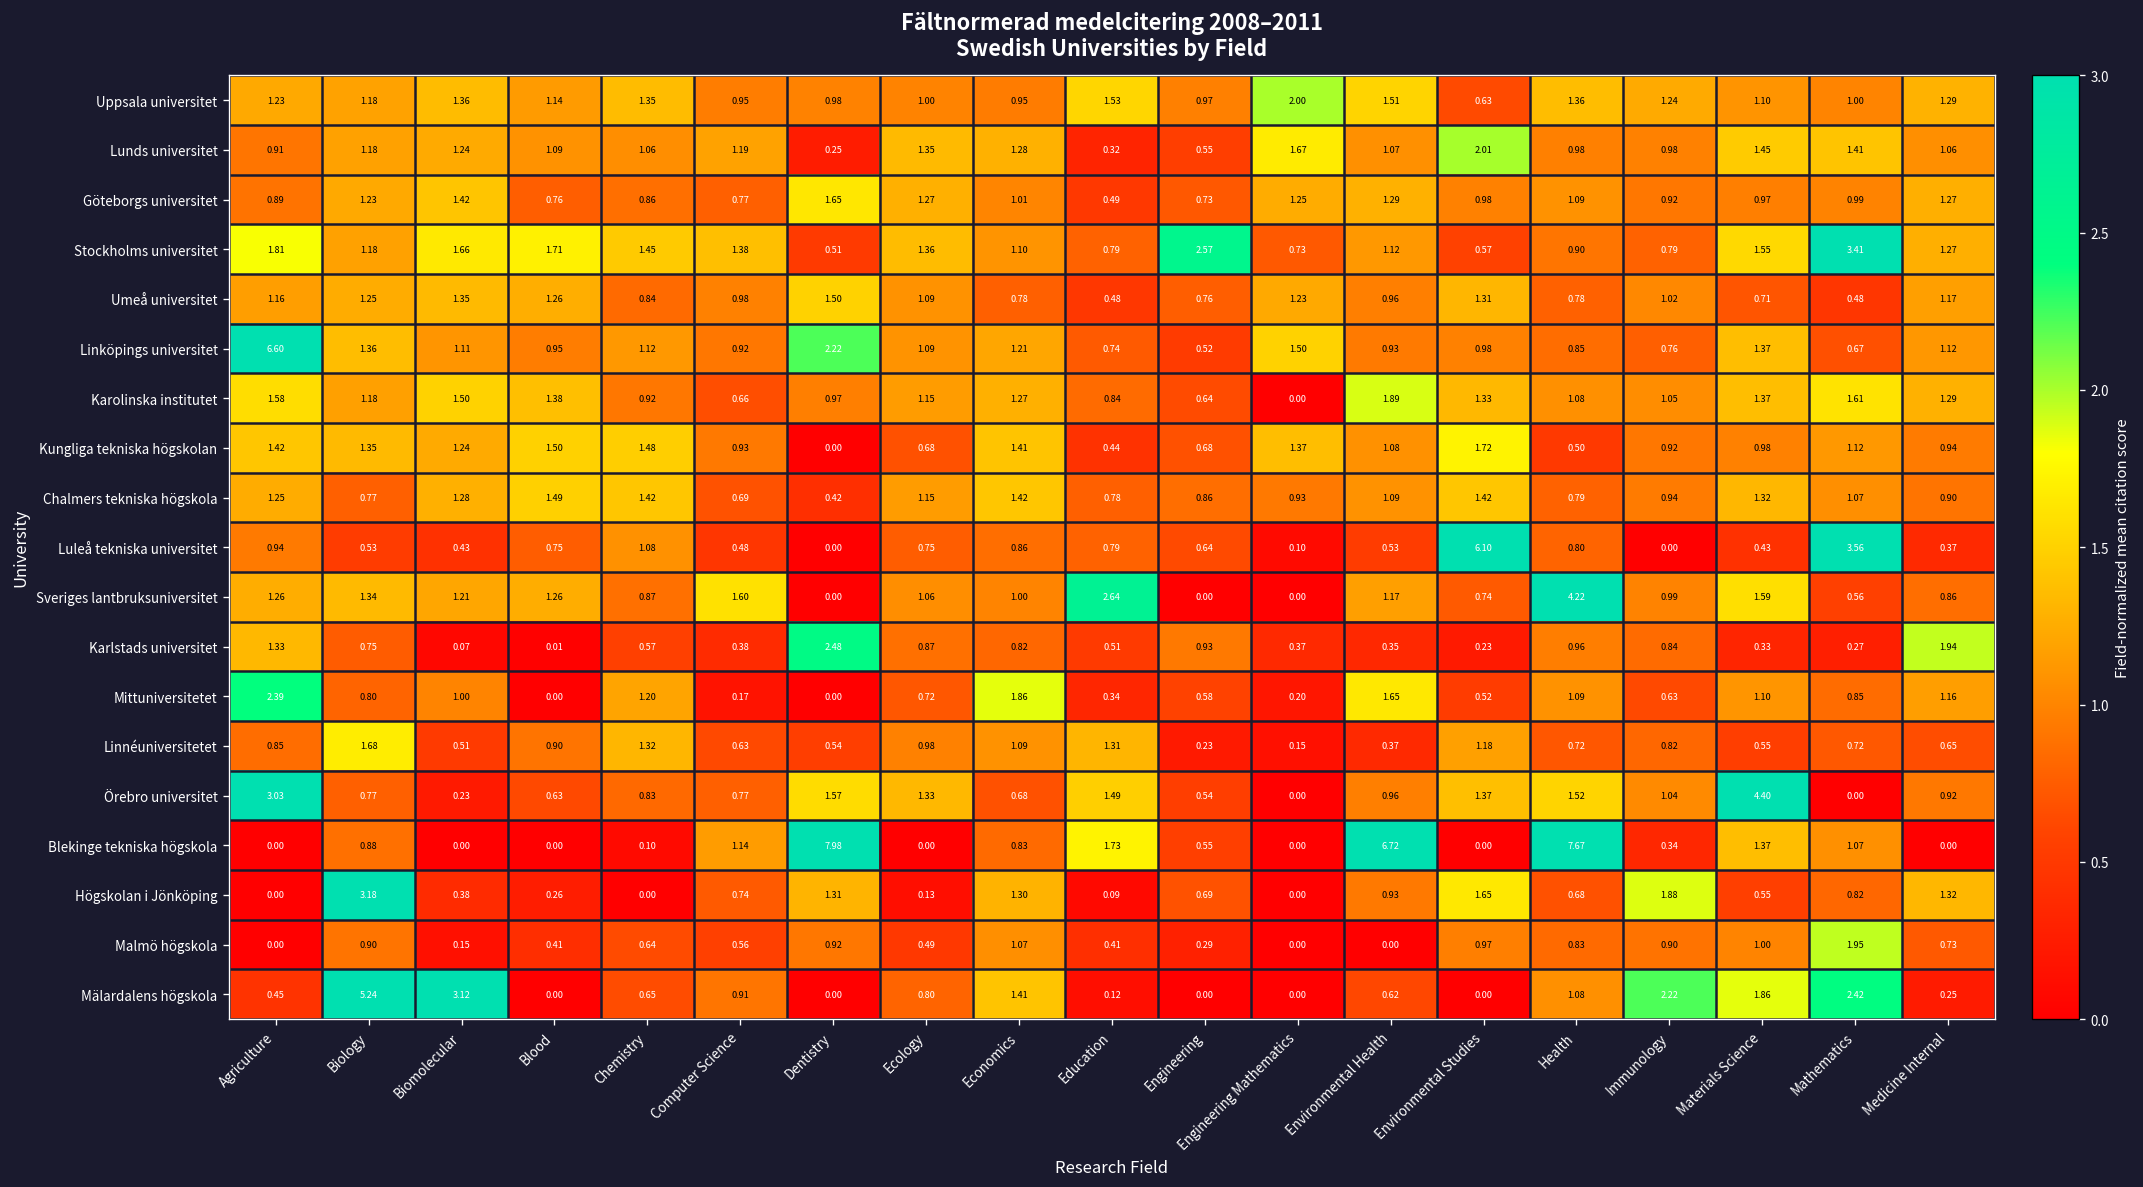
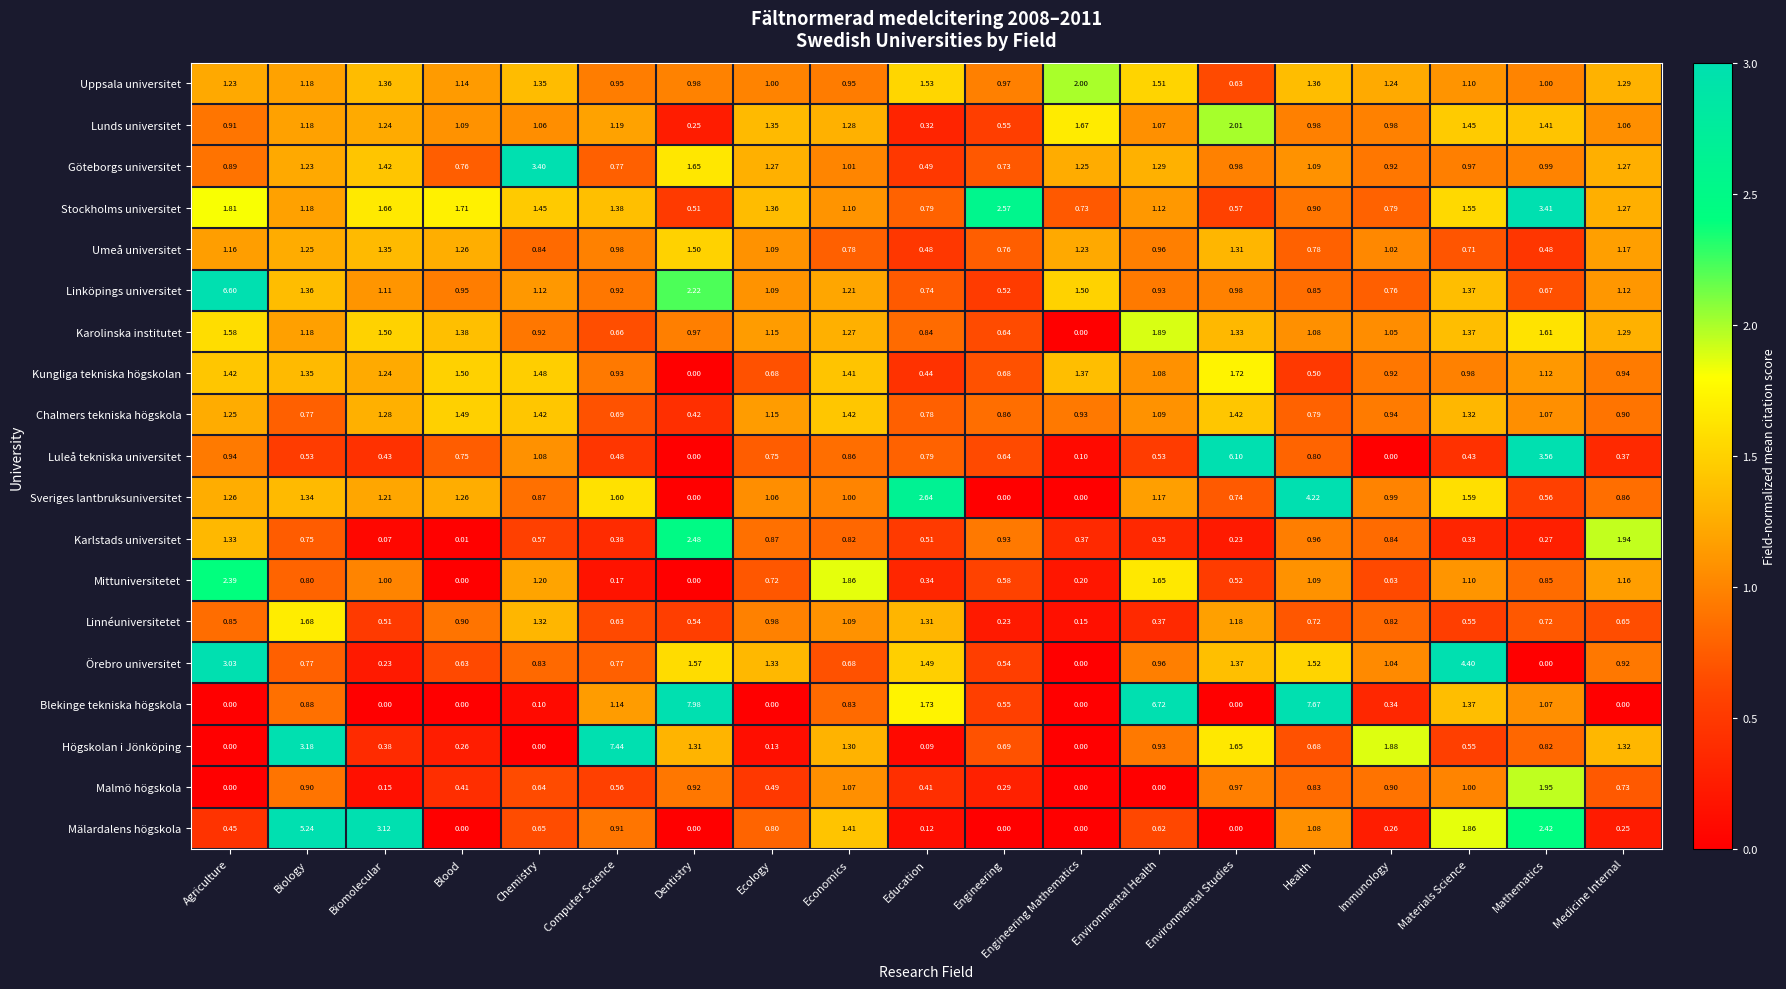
  {
    "Göteborgs universitet": {
      "Agriculture": 0.89,
      "Biology": 1.23,
      "Biomolecular": 1.42,
      "Blood": 0.76,
-     "Chemistry": 0.86,
+     "Chemistry": 3.40,
      "Computer Science": 0.77,
      "Dentistry": 1.65,
      "Ecology": 1.27,
      "Economics": 1.01,
      "Education": 0.49,
      "Engineering": 0.73,
      "Engineering Mathematics": 1.25,
      "Environmental Health": 1.29,
      "Environmental Studies": 0.98,
      "Health": 1.09,
      "Immunology": 0.92,
      "Materials Science": 0.97,
      "Mathematics": 0.99,
      "Medicine Internal": 1.27
    },
    "Högskolan i Jönköping": {
      "Agriculture": 0.00,
      "Biology": 3.18,
      "Biomolecular": 0.38,
      "Blood": 0.26,
      "Chemistry": 0.00,
-     "Computer Science": 0.74,
+     "Computer Science": 7.44,
      "Dentistry": 1.31,
      "Ecology": 0.13,
      "Economics": 1.30,
      "Education": 0.09,
      "Engineering": 0.69,
      "Engineering Mathematics": 0.00,
      "Environmental Health": 0.93,
      "Environmental Studies": 1.65,
      "Health": 0.68,
      "Immunology": 1.88,
      "Materials Science": 0.55,
      "Mathematics": 0.82,
      "Medicine Internal": 1.32
    },
    "Mälardalens högskola": {
      "Agriculture": 0.45,
      "Biology": 5.24,
      "Biomolecular": 3.12,
      "Blood": 0.00,
      "Chemistry": 0.65,
      "Computer Science": 0.91,
      "Dentistry": 0.00,
      "Ecology": 0.80,
      "Economics": 1.41,
      "Education": 0.12,
      "Engineering": 0.00,
      "Engineering Mathematics": 0.00,
      "Environmental Health": 0.62,
      "Environmental Studies": 0.00,
      "Health": 1.08,
-     "Immunology": 2.22,
+     "Immunology": 0.26,
      "Materials Science": 1.86,
      "Mathematics": 2.42,
      "Medicine Internal": 0.25
    }
  }
